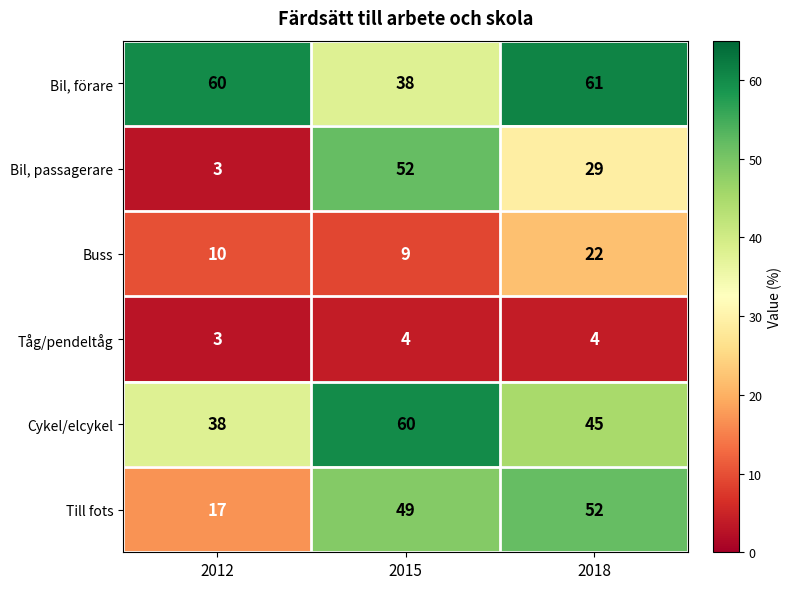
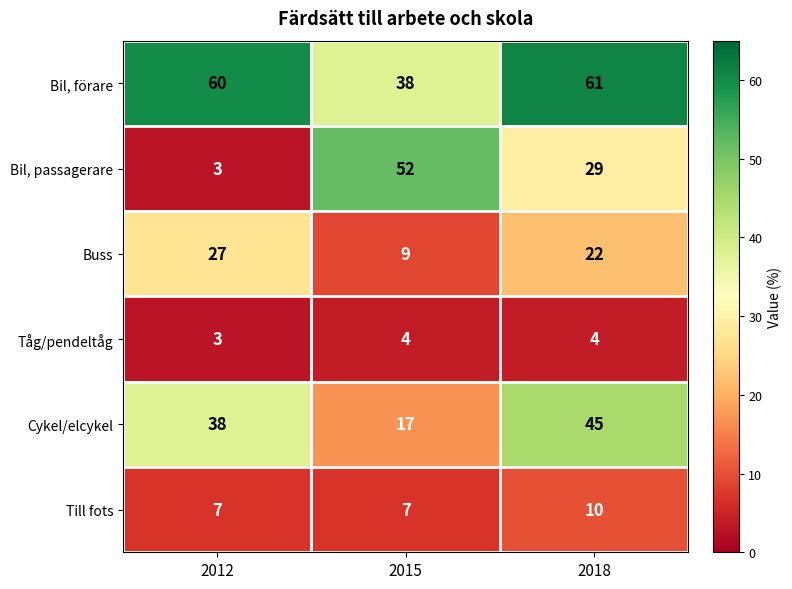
  {
    "Bil, förare": {
      "2012": 60,
      "2015": 38,
      "2018": 61
    },
    "Bil, passagerare": {
      "2012": 3,
      "2015": 52,
      "2018": 29
    },
    "Buss": {
-     "2012": 10,
+     "2012": 27,
      "2015": 9,
      "2018": 22
    },
    "Tåg/pendeltåg": {
      "2012": 3,
      "2015": 4,
      "2018": 4
    },
    "Cykel/elcykel": {
      "2012": 38,
-     "2015": 60,
+     "2015": 17,
      "2018": 45
    },
    "Till fots": {
-     "2012": 17,
-     "2015": 49,
-     "2018": 52
+     "2012": 7,
+     "2015": 7,
+     "2018": 10
    }
  }
